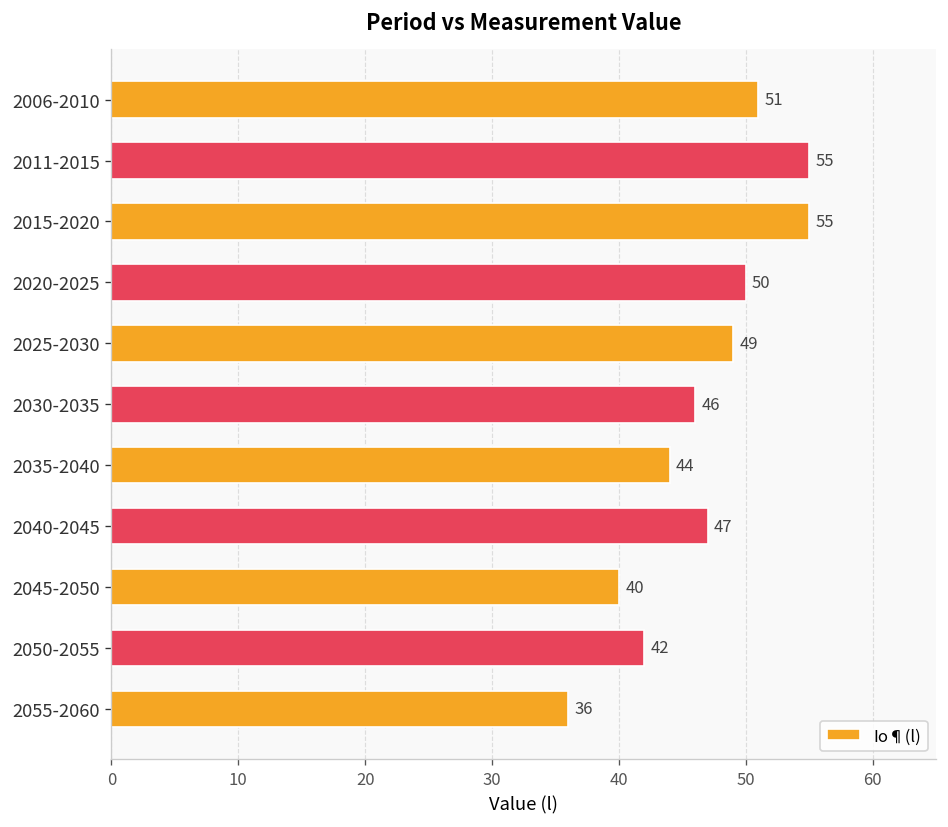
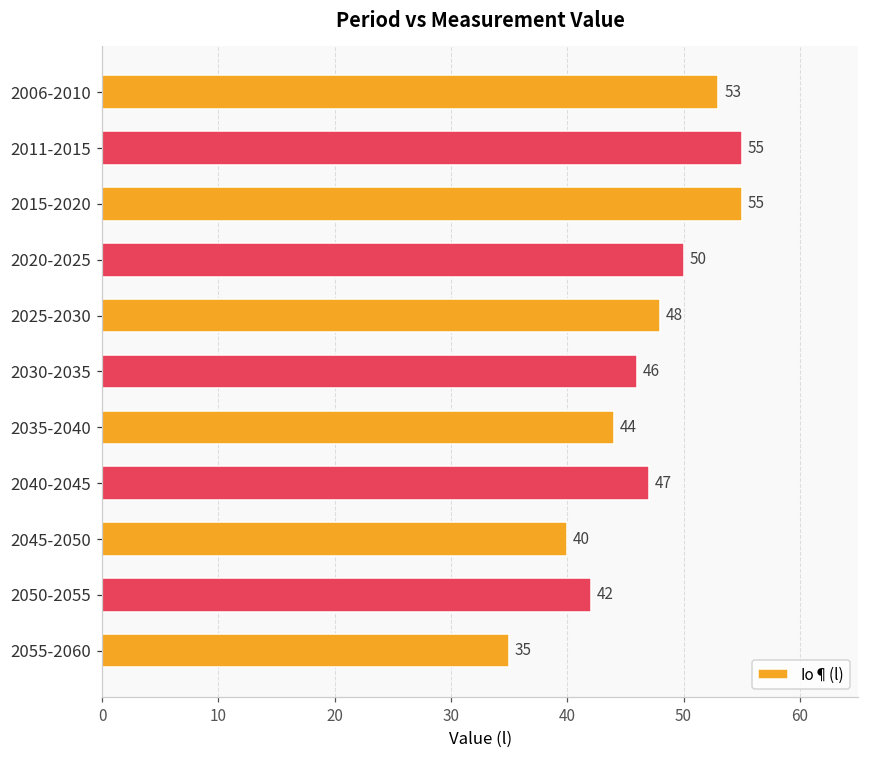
  {
-   "2006-2010": 51,
+   "2006-2010": 53,
    "2011-2015": 55,
    "2015-2020": 55,
    "2020-2025": 50,
-   "2025-2030": 49,
+   "2025-2030": 48,
    "2030-2035": 46,
    "2035-2040": 44,
    "2040-2045": 47,
    "2045-2050": 40,
    "2050-2055": 42,
-   "2055-2060": 36
+   "2055-2060": 35
  }
